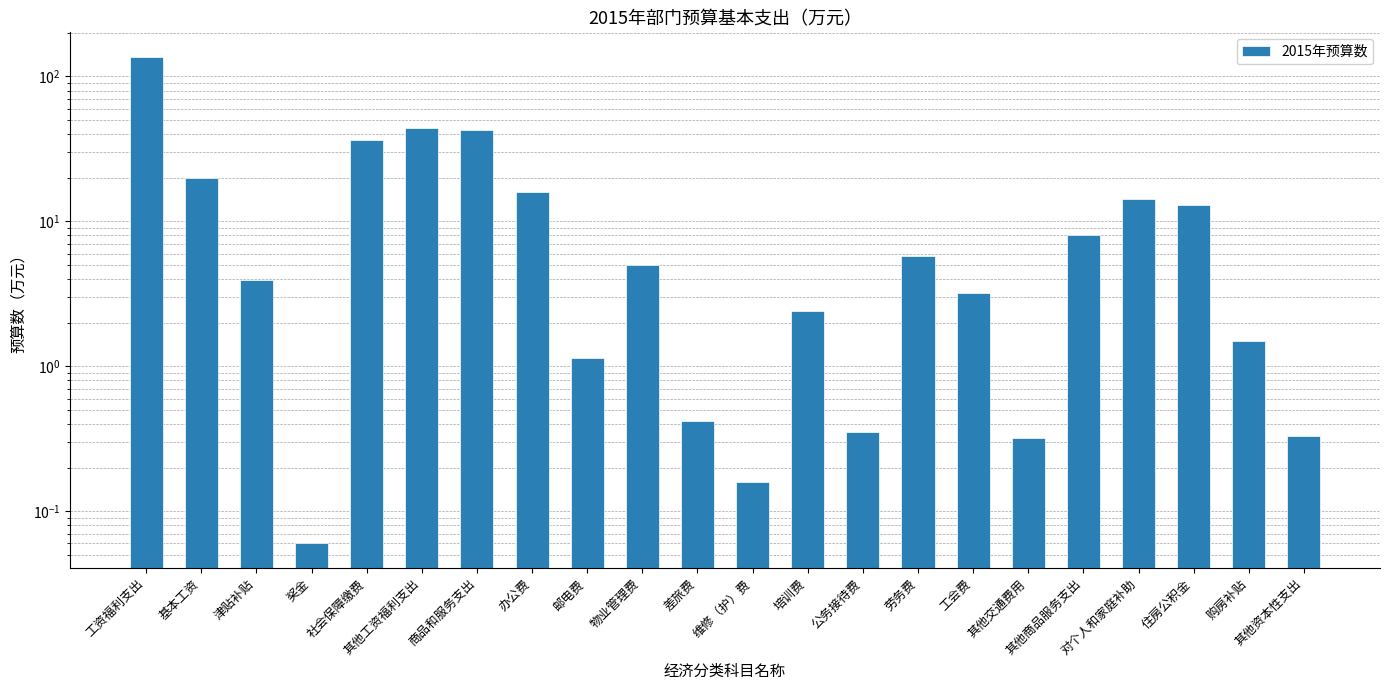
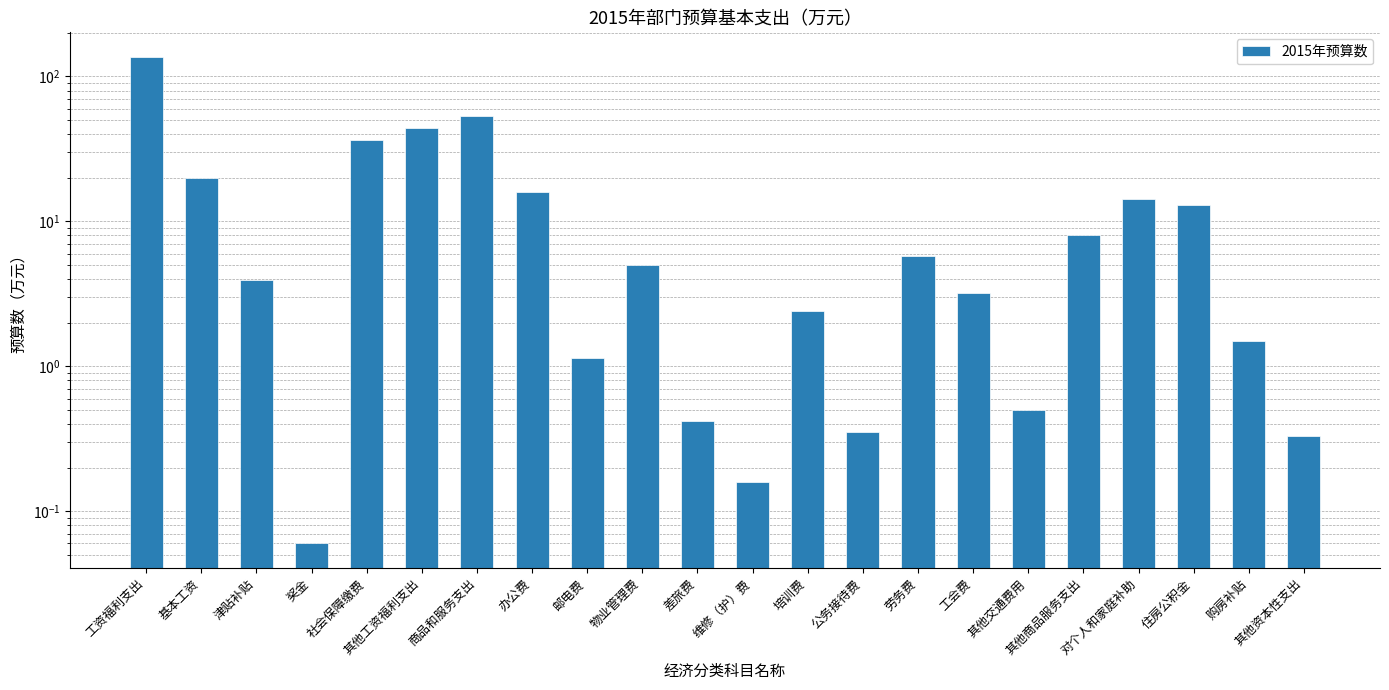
  {
    "工资福利支出": 140,
    "基本工资": 20,
    "津贴补贴": 3.9,
    "奖金": 0.06,
    "社会保障缴费": 36,
    "其他工资福利支出": 44,
-   "商品和服务支出": 43,
+   "商品和服务支出": 53,
    "办公费": 16,
    "邮电费": 1.1,
    "物业管理费": 5.0,
    "差旅费": 0.42,
    "维修（护）费": 0.16,
    "培训费": 2.4,
    "公务接待费": 0.35,
    "劳务费": 5.7,
    "工会费": 3.2,
-   "其他交通费用": 0.32,
+   "其他交通费用": 0.50,
    "其他商品服务支出": 8,
    "对个人和家庭补助": 14,
    "住房公积金": 13,
    "购房补贴": 1.5,
    "其他资本性支出": 0.33
  }
